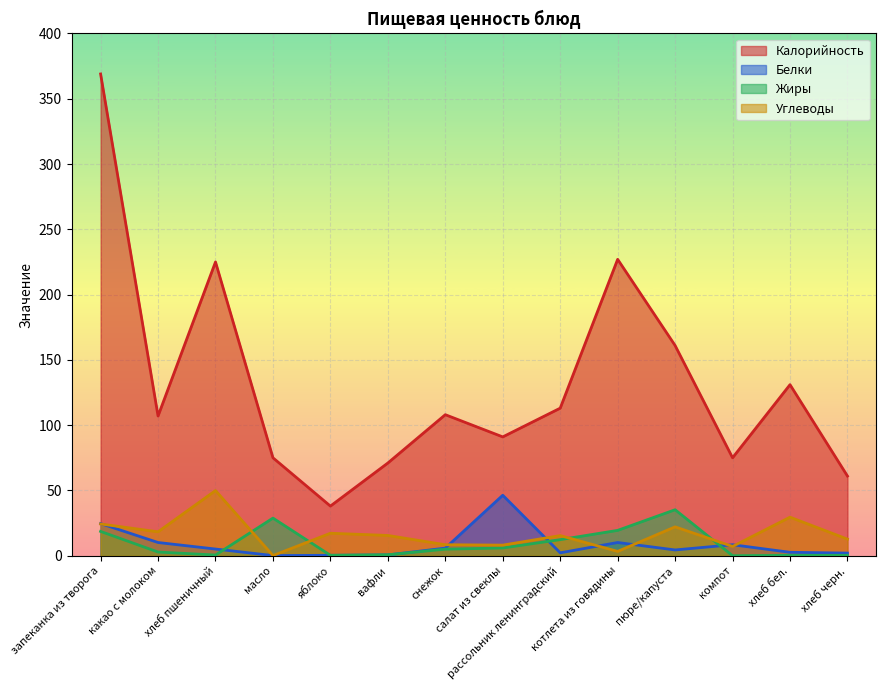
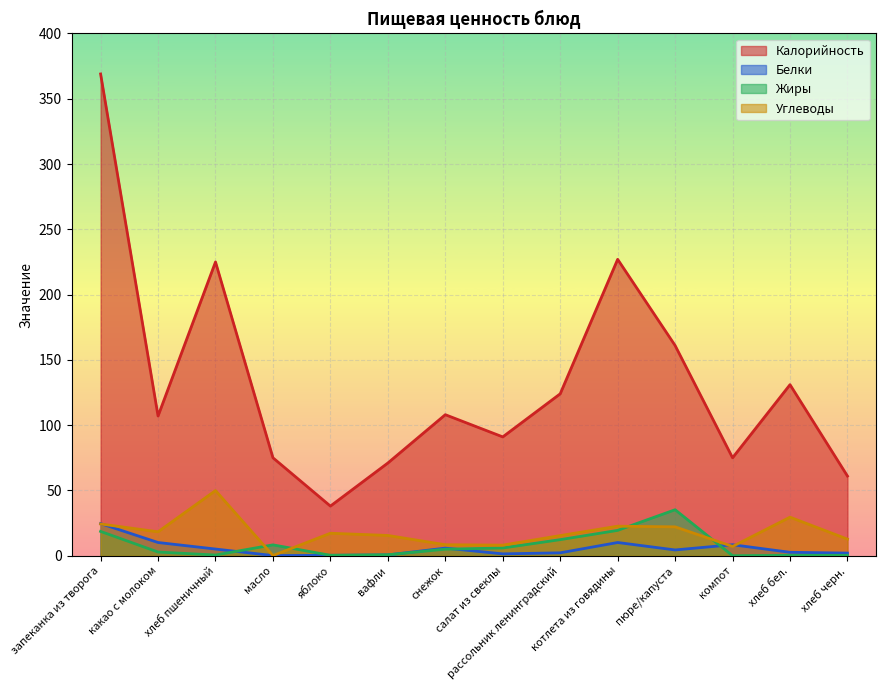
  {
    "Калорийность": {
      "запеканка из творога": 369,
      "какао с молоком": 107,
      "хлеб пшеничный": 225,
      "масло": 75,
      "яблоко": 38,
      "вафли": 71,
      "снежок": 108,
      "салат из свеклы": 91,
-     "рассольник ленинградский": 113,
+     "рассольник ленинградский": 124,
      "котлета из говядины": 227,
      "пюре/капуста": 161,
      "компот": 75,
      "хлеб бел.": 131,
      "хлеб черн.": 61
    },
    "Белки": {
      "какао с молоком": 10,
      "хлеб пшеничный": 5,
-     "салат из свеклы": 46,
+     "салат из свеклы": 1,
      "рассольник ленинградский": 2,
      "котлета из говядины": 10,
      "пюре/капуста": 4,
      "хлеб бел.": 3
    },
    "Жиры": {
      "запеканка из творога": 19,
      "какао с молоком": 3,
      "хлеб пшеничный": 1,
-     "масло": 29,
+     "масло": 8,
      "салат из свеклы": 6,
      "рассольник ленинградский": 12,
      "котлета из говядины": 19,
      "пюре/капуста": 35,
      "компот": 0,
      "хлеб бел.": 0
    },
    "Углеводы": {
      "какао с молоком": 18,
      "хлеб пшеничный": 50,
      "яблоко": 17,
      "вафли": 16,
      "снежок": 8,
      "салат из свеклы": 8,
      "рассольник ленинградский": 15,
-     "котлета из говядины": 3,
+     "котлета из говядины": 23,
      "пюре/капуста": 22,
      "хлеб бел.": 30,
      "хлеб черн.": 13
    }
  }
